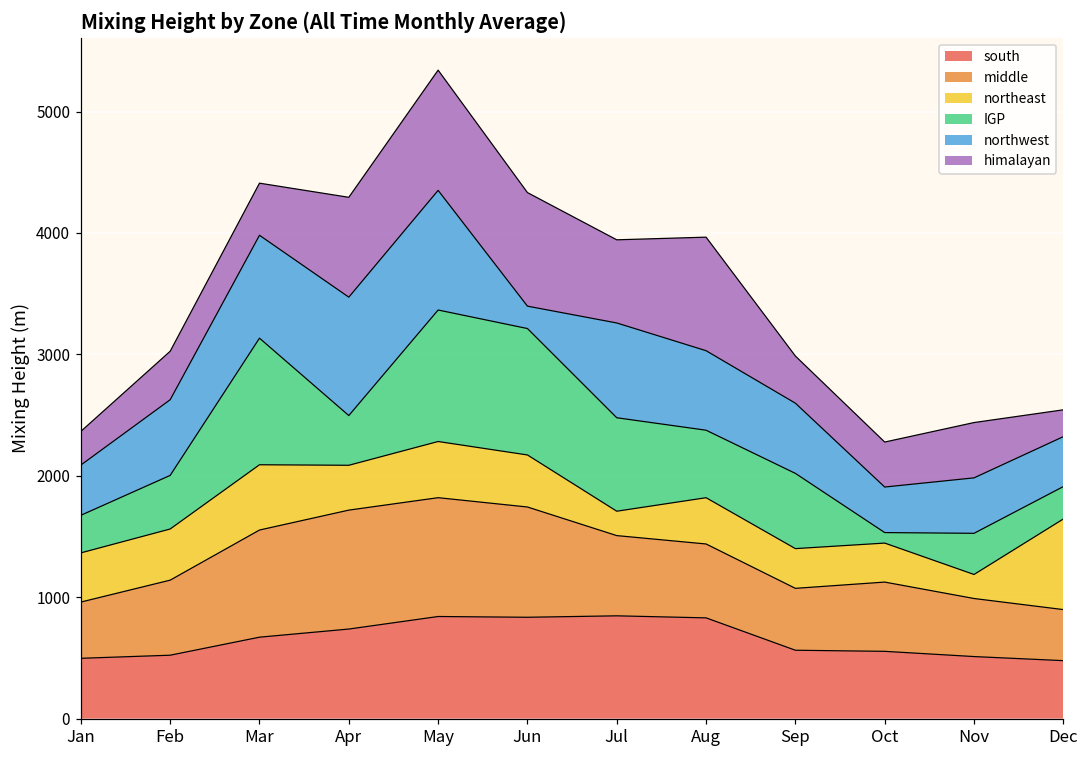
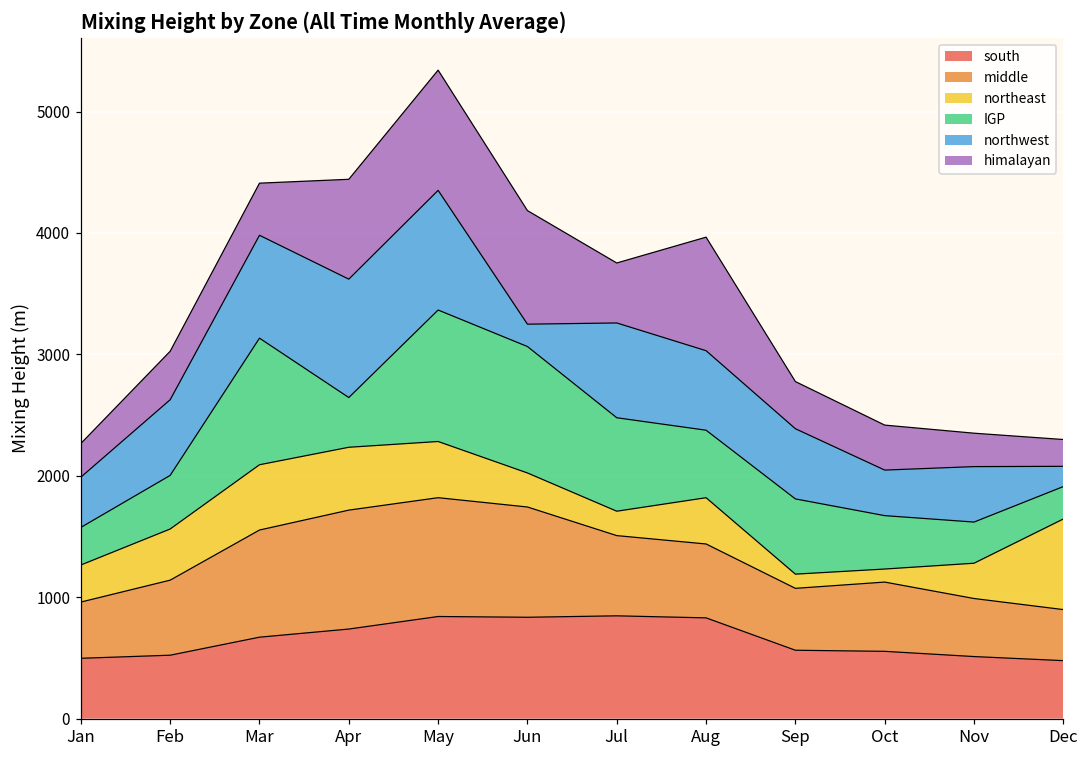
  {
    "northeast": {
-     "Jan": 410,
+     "Jan": 310,
      "Feb": 420,
      "Mar": 540,
-     "Apr": 370,
+     "Apr": 520,
      "May": 460,
-     "Jun": 430,
+     "Jun": 280,
      "Jul": 200,
      "Aug": 380,
-     "Sep": 330,
-     "Oct": 320,
-     "Nov": 200,
+     "Sep": 120,
+     "Oct": 110,
+     "Nov": 290,
      "Dec": 750
    },
    "IGP": {
      "Jan": 310,
      "Feb": 440,
      "Mar": 1040,
      "Apr": 410,
      "May": 1080,
      "Jun": 1040,
      "Jul": 770,
      "Aug": 560,
      "Sep": 620,
-     "Oct": 90,
+     "Oct": 440,
      "Nov": 340,
      "Dec": 270
    },
    "northwest": {
      "Jan": 410,
      "Feb": 620,
      "Mar": 850,
      "Apr": 980,
      "May": 990,
      "Jun": 180,
      "Jul": 780,
      "Aug": 650,
      "Sep": 580,
      "Oct": 380,
      "Nov": 460,
-     "Dec": 410
+     "Dec": 170
    },
    "himalayan": {
      "Jan": 280,
      "Feb": 400,
      "Mar": 430,
      "Apr": 820,
      "May": 990,
      "Jun": 940,
-     "Jul": 680,
+     "Jul": 490,
      "Aug": 940,
      "Sep": 390,
      "Oct": 370,
-     "Nov": 460,
+     "Nov": 280,
      "Dec": 220
    }
  }
